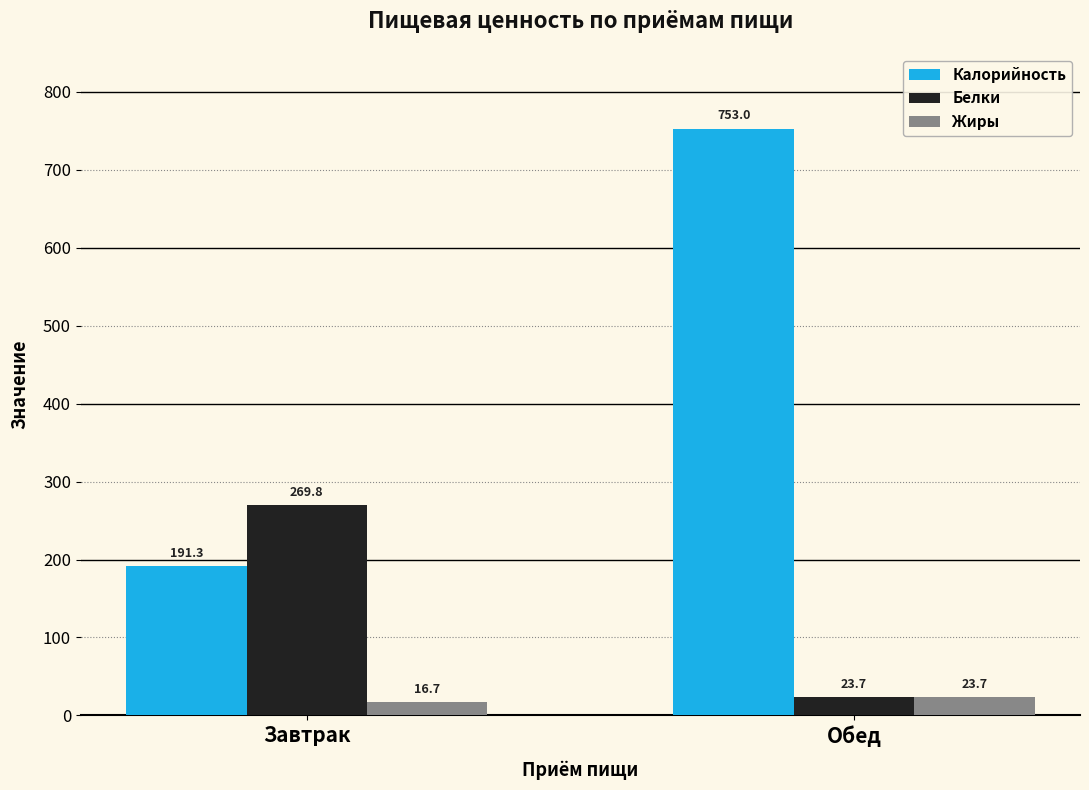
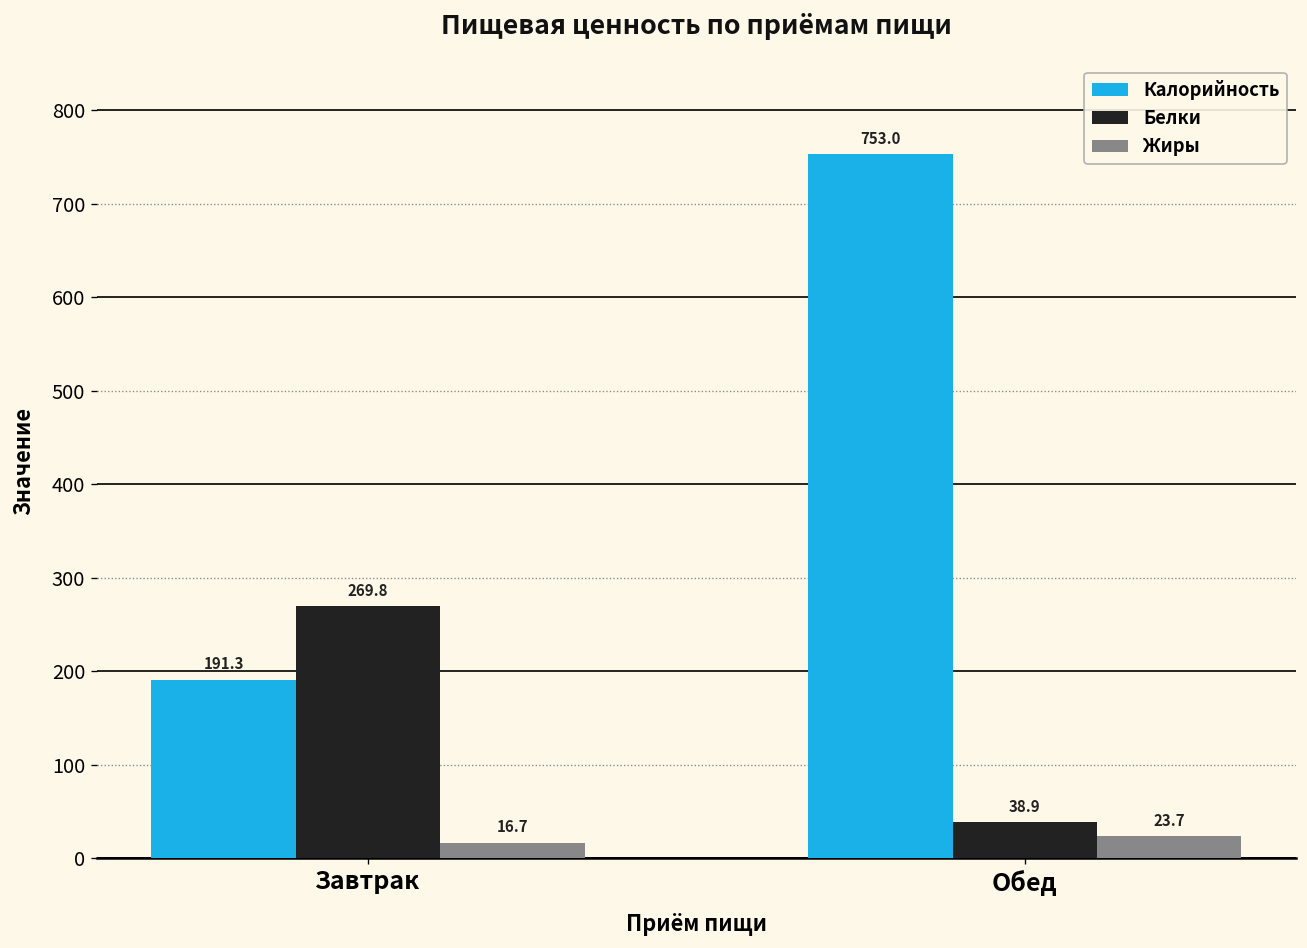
  {
    "Калорийность": {
      "Завтрак": 191.3,
      "Обед": 753.0
    },
    "Белки": {
      "Завтрак": 269.8,
-     "Обед": 23.7
+     "Обед": 38.9
    },
    "Жиры": {
      "Завтрак": 16.7,
      "Обед": 23.7
    }
  }
